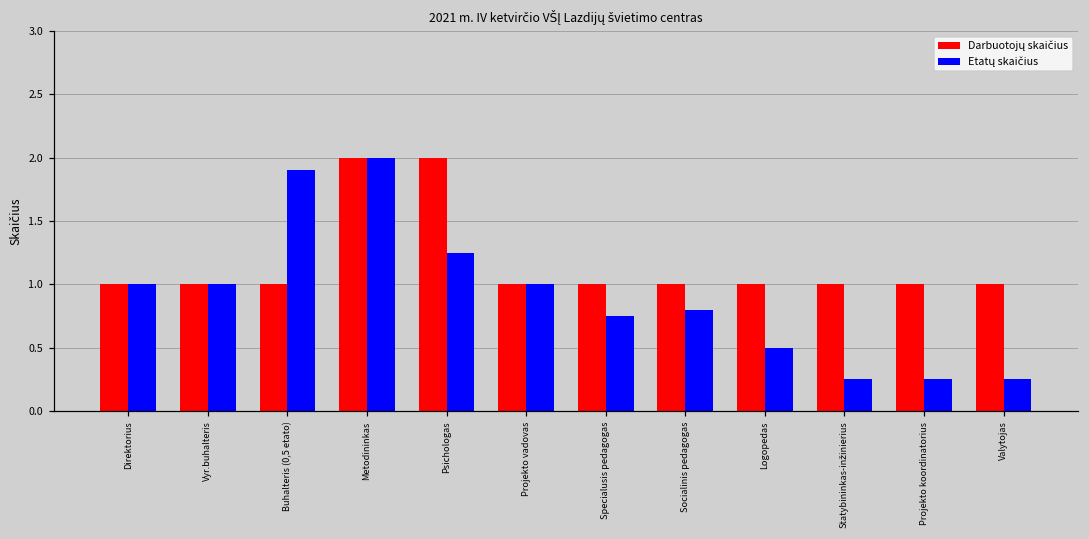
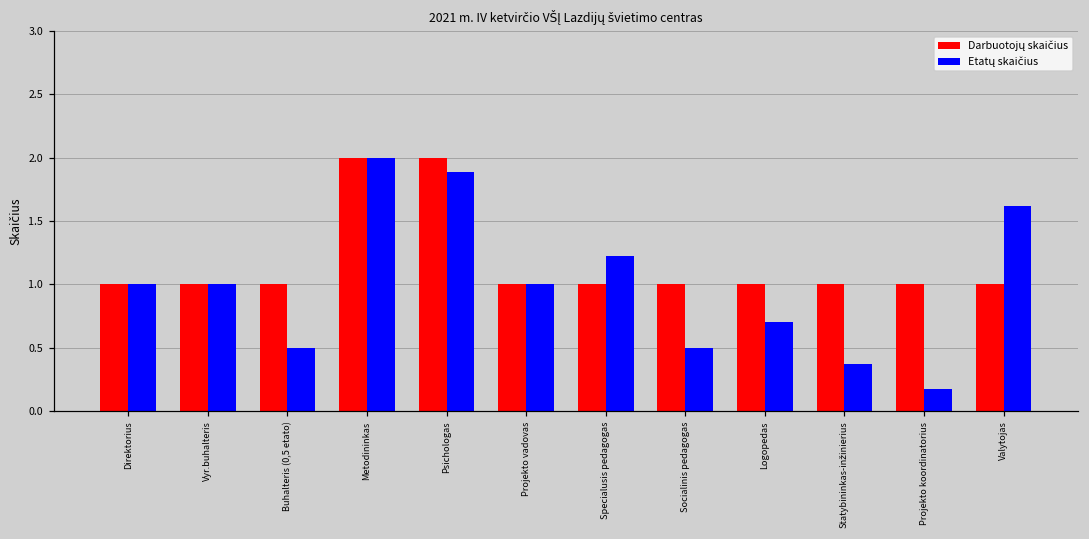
  {
    "Darbuotojų skaičius": {
      "Direktorius": 1.00,
      "Vyr.buhalteris": 1.00,
      "Buhalteris (0,5 etato)": 1.00,
      "Metodininkas": 2.00,
      "Psichologas": 2.00,
      "Projekto vadovas": 1.00,
      "Specialusis pedagogas": 1.00,
      "Socialinis pedagogas": 1.00,
      "Logopedas": 1.00,
      "Statybininkas-inžinierius": 1.00,
      "Projekto koordinatorius": 1.00,
      "Valytojas": 1.00
    },
    "Etatų skaičius": {
      "Direktorius": 1.00,
      "Vyr.buhalteris": 1.00,
-     "Buhalteris (0,5 etato)": 1.9,
+     "Buhalteris (0,5 etato)": 0.5,
      "Metodininkas": 2.00,
-     "Psichologas": 1.25,
+     "Psichologas": 1.89,
      "Projekto vadovas": 1.00,
-     "Specialusis pedagogas": 0.75,
-     "Socialinis pedagogas": 0.8,
-     "Logopedas": 0.5,
-     "Statybininkas-inžinierius": 0.25,
-     "Projekto koordinatorius": 0.25,
-     "Valytojas": 0.25
+     "Specialusis pedagogas": 1.22,
+     "Socialinis pedagogas": 0.5,
+     "Logopedas": 0.7,
+     "Statybininkas-inžinierius": 0.37,
+     "Projekto koordinatorius": 0.17,
+     "Valytojas": 1.62
    }
  }
